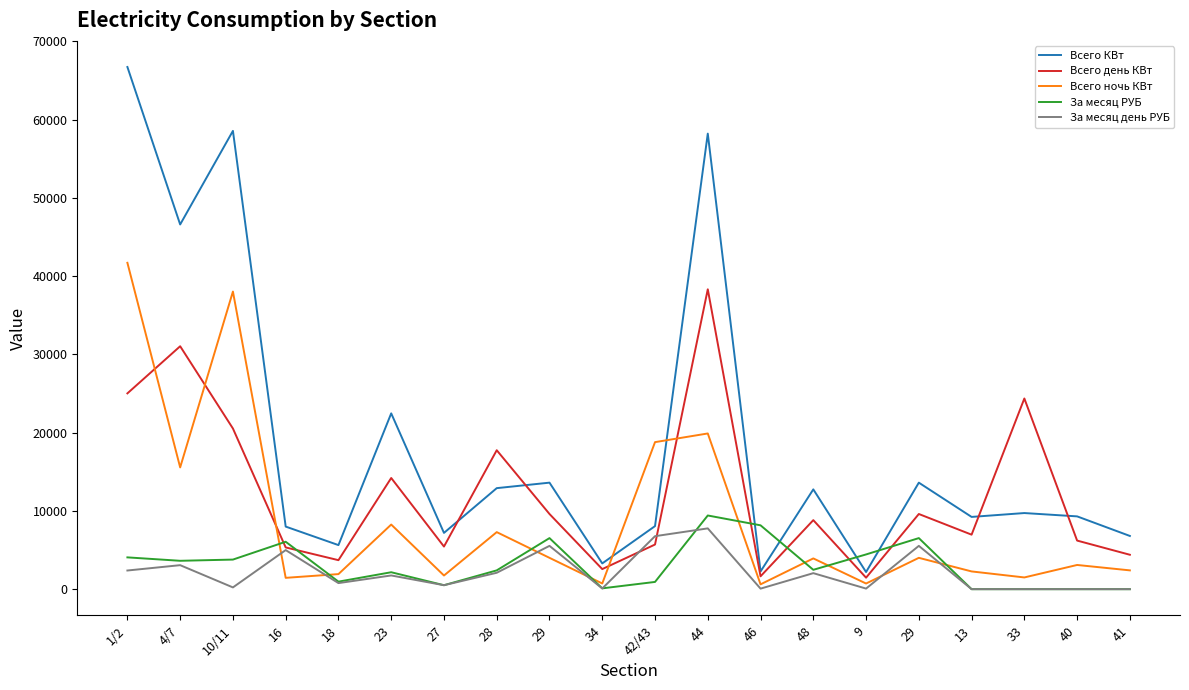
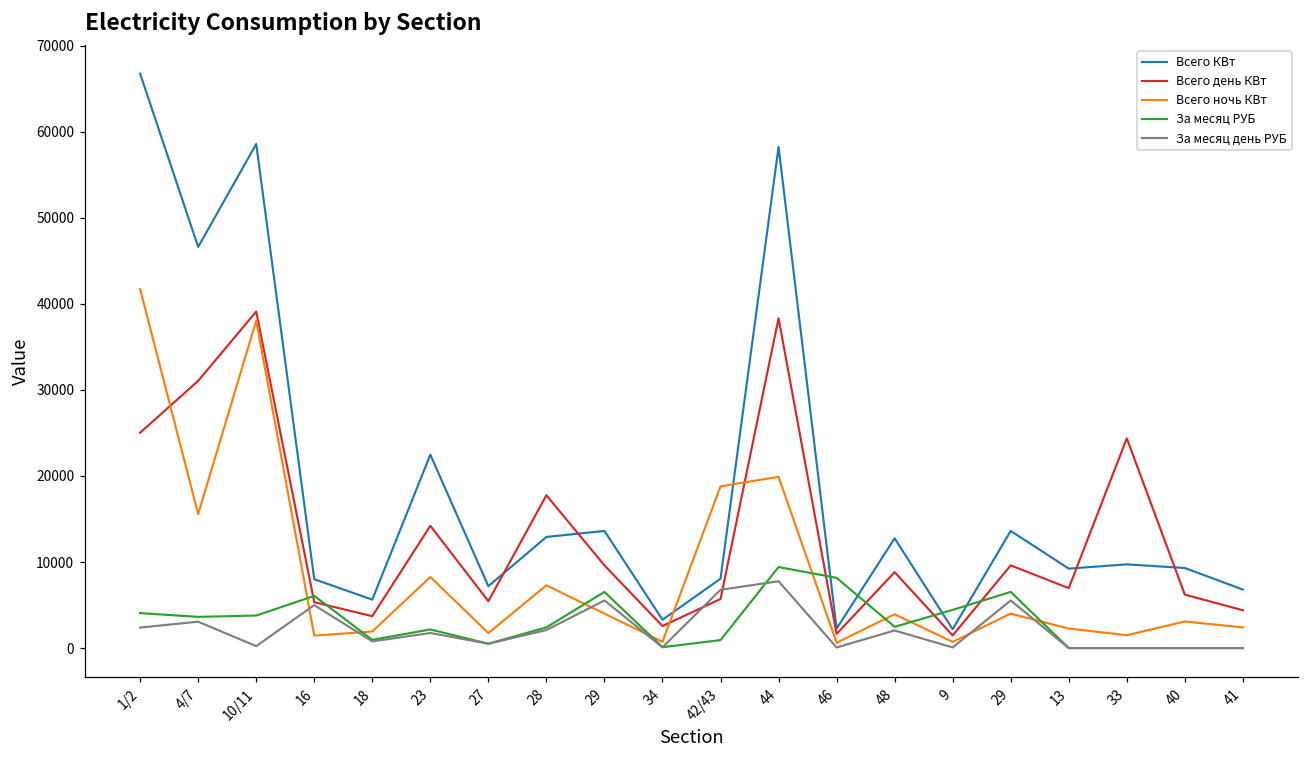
  {
    "Всего КВт": {
      "1/2": 67000,
      "4/7": 47000,
      "10/11": 59000,
      "16": 8000,
      "18": 6000,
      "23": 22000,
      "27": 7000,
      "28": 13000,
      "34": 3000,
      "42/43": 8000,
      "44": 58000,
      "46": 2000,
      "48": 13000,
      "9": 2000,
      "13": 9000,
      "33": 10000,
      "40": 9000,
      "41": 7000
    },
    "Всего день КВт": {
      "1/2": 25000,
      "4/7": 31000,
-     "10/11": 21000,
+     "10/11": 39000,
      "16": 5000,
      "18": 4000,
      "23": 14000,
      "27": 5000,
      "28": 18000,
      "34": 3000,
      "42/43": 6000,
      "44": 38000,
      "46": 2000,
      "48": 9000,
      "9": 1000,
      "13": 7000,
      "33": 24000,
      "40": 6000,
      "41": 4000
    },
    "Всего ночь КВт": {
      "1/2": 42000,
      "4/7": 16000,
      "10/11": 38000,
      "16": 1000,
      "18": 2000,
      "23": 8000,
      "27": 2000,
      "28": 7000,
      "34": 1000,
      "42/43": 19000,
      "44": 20000,
      "46": 1000,
      "48": 4000,
      "9": 1000,
      "13": 2000,
      "33": 1000,
      "40": 3000,
      "41": 2000
    },
    "За месяц РУБ": {
      "1/2": 4000,
      "4/7": 4000,
      "10/11": 4000,
      "16": 6000,
      "23": 2000,
      "42/43": 1000,
      "44": 9000,
      "46": 8000,
      "48": 2000,
      "9": 4000
    },
    "За месяц день РУБ": {
      "1/2": 2000,
      "4/7": 3000,
      "10/11": 0,
      "16": 5000,
      "23": 2000,
      "42/43": 7000,
      "44": 8000,
      "46": 0,
      "48": 2000,
      "9": 0
    }
  }
